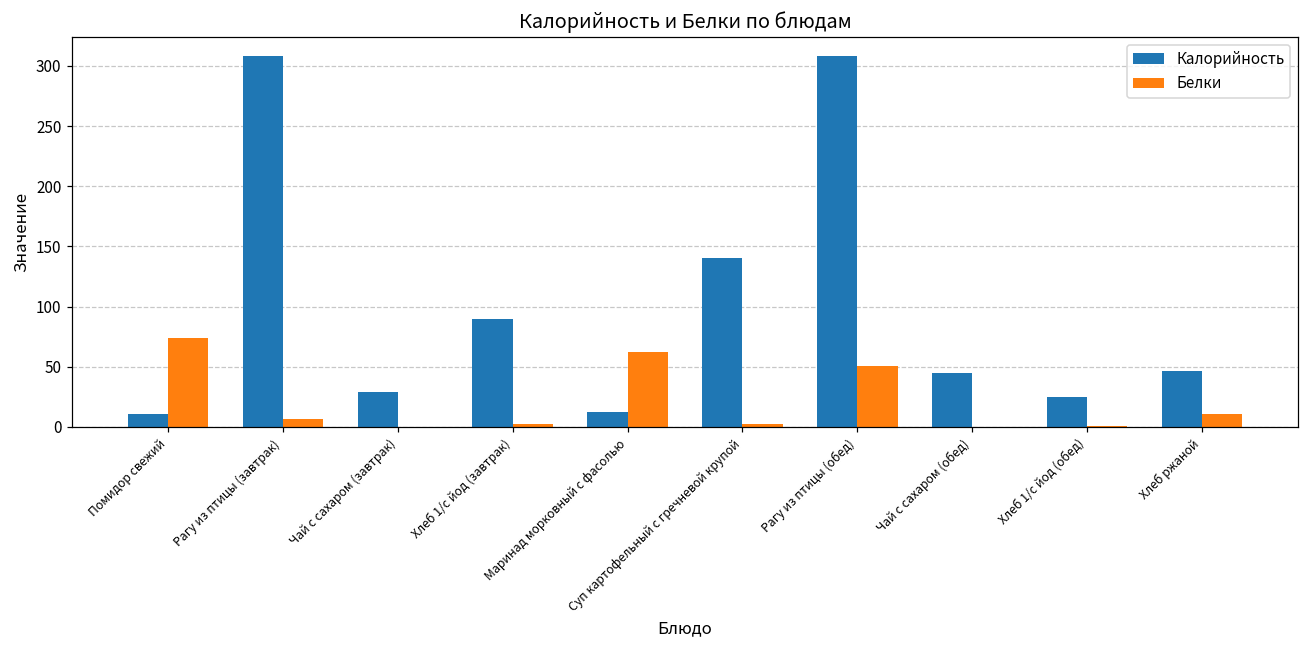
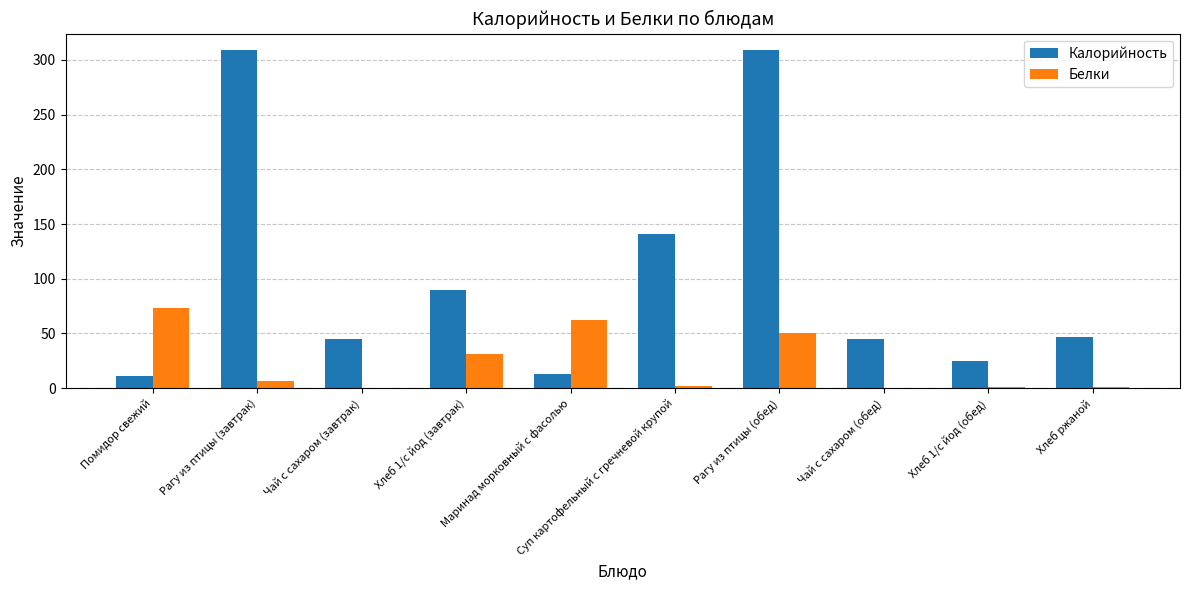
  {
    "Калорийность": {
      "Помидор свежий": 11,
      "Рагу из птицы (завтрак)": 309,
-     "Чай с сахаром (завтрак)": 29,
+     "Чай с сахаром (завтрак)": 45,
      "Хлеб 1/с йод (завтрак)": 89,
      "Маринад морковный с фасолью": 13,
      "Суп картофельный с гречневой крупой": 141,
      "Рагу из птицы (обед)": 309,
      "Чай с сахаром (обед)": 45,
      "Хлеб 1/с йод (обед)": 25,
      "Хлеб ржаной": 46
    },
    "Белки": {
      "Помидор свежий": 74,
      "Рагу из птицы (завтрак)": 7,
      "Чай с сахаром (завтрак)": 0,
-     "Хлеб 1/с йод (завтрак)": 3,
+     "Хлеб 1/с йод (завтрак)": 31,
      "Маринад морковный с фасолью": 62,
      "Суп картофельный с гречневой крупой": 2,
      "Рагу из птицы (обед)": 51,
      "Чай с сахаром (обед)": 0,
-     "Хлеб ржаной": 11
+     "Хлеб ржаной": 1
    }
  }
